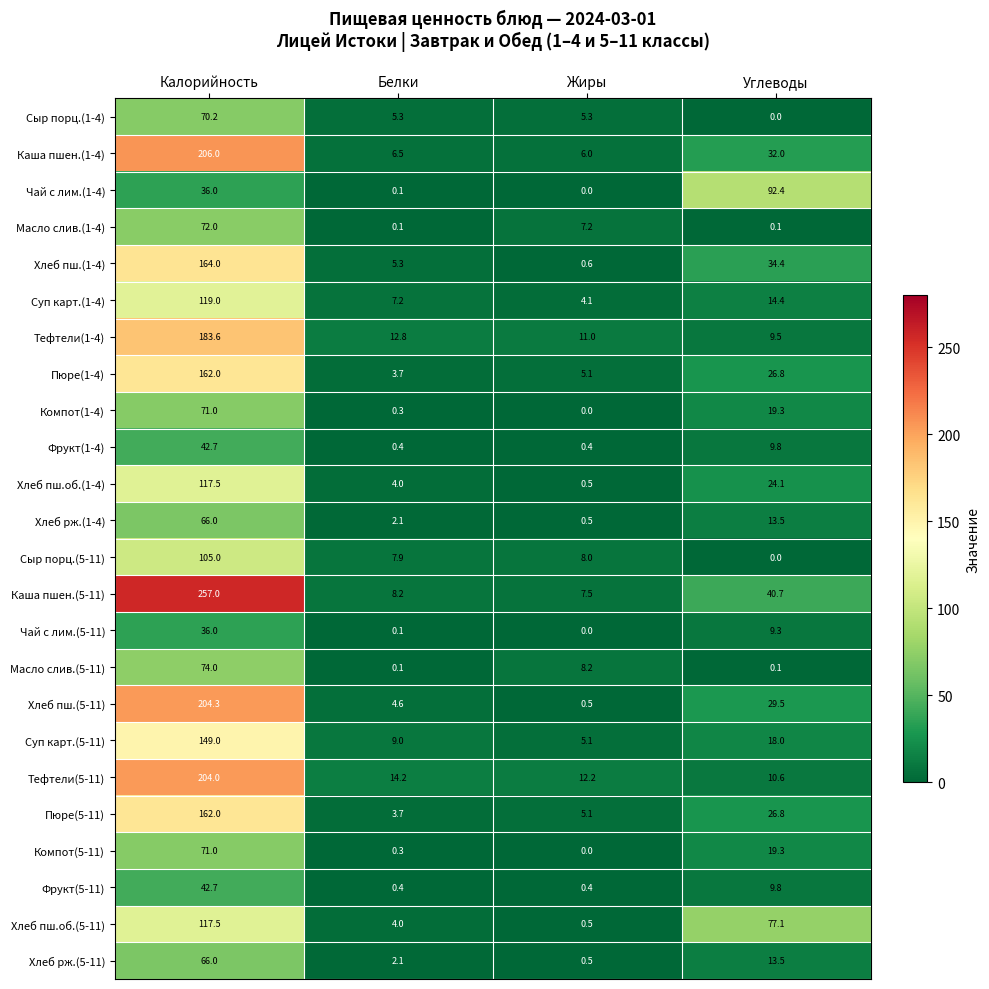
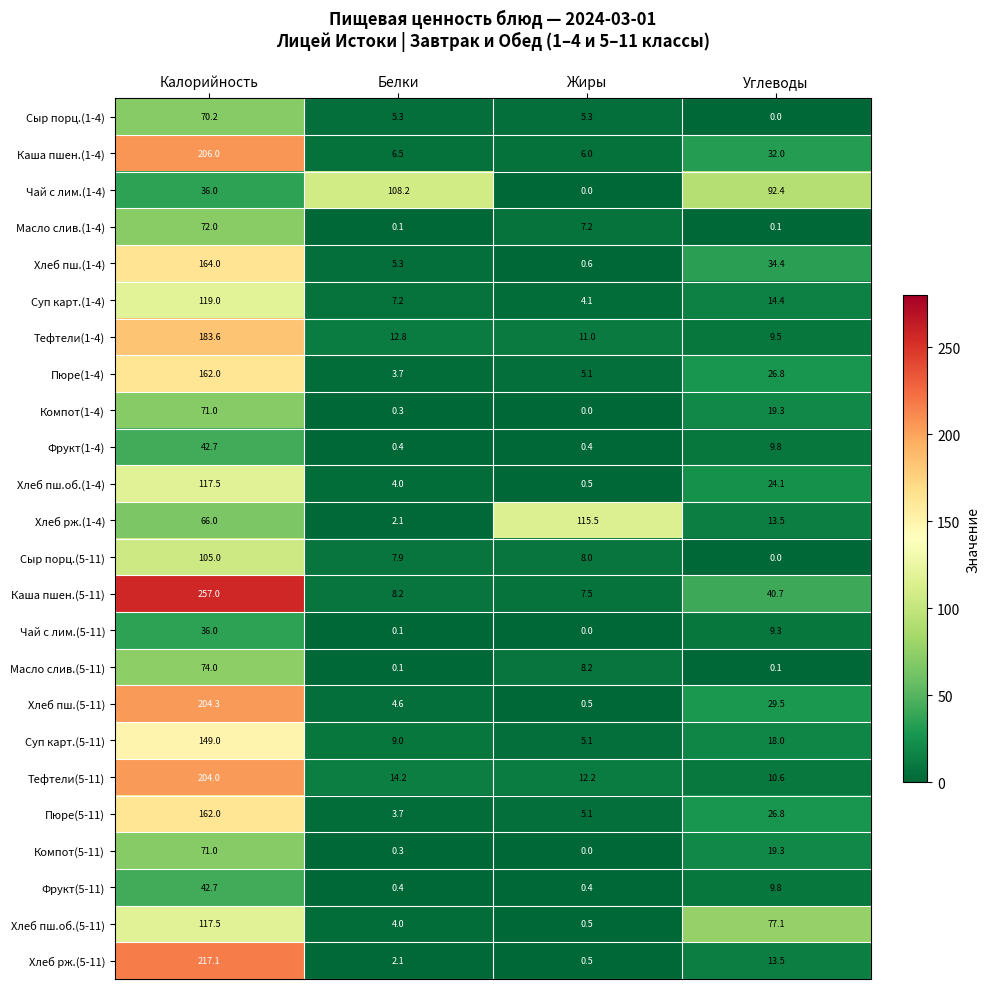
  {
    "Сыр порц.(1-4)": {
      "Калорийность": 70.2,
      "Белки": 5.3,
      "Жиры": 5.3,
      "Углеводы": 0.0
    },
    "Каша пшен.(1-4)": {
      "Калорийность": 206.0,
      "Белки": 6.5,
      "Жиры": 6.0,
      "Углеводы": 32.0
    },
    "Чай с лим.(1-4)": {
      "Калорийность": 36.0,
-     "Белки": 0.1,
+     "Белки": 108.2,
      "Жиры": 0.0,
      "Углеводы": 92.4
    },
    "Масло слив.(1-4)": {
      "Калорийность": 72.0,
      "Белки": 0.1,
      "Жиры": 7.2,
      "Углеводы": 0.1
    },
    "Хлеб пш.(1-4)": {
      "Калорийность": 164.0,
      "Белки": 5.3,
      "Жиры": 0.6,
      "Углеводы": 34.4
    },
    "Суп карт.(1-4)": {
      "Калорийность": 119.0,
      "Белки": 7.2,
      "Жиры": 4.1,
      "Углеводы": 14.4
    },
    "Тефтели(1-4)": {
      "Калорийность": 183.6,
      "Белки": 12.8,
      "Жиры": 11.0,
      "Углеводы": 9.5
    },
    "Пюре(1-4)": {
      "Калорийность": 162.0,
      "Белки": 3.7,
      "Жиры": 5.1,
      "Углеводы": 26.8
    },
    "Компот(1-4)": {
      "Калорийность": 71.0,
      "Белки": 0.3,
      "Жиры": 0.0,
      "Углеводы": 19.3
    },
    "Фрукт(1-4)": {
      "Калорийность": 42.7,
      "Белки": 0.4,
      "Жиры": 0.4,
      "Углеводы": 9.8
    },
    "Хлеб пш.об.(1-4)": {
      "Калорийность": 117.5,
      "Белки": 4.0,
      "Жиры": 0.5,
      "Углеводы": 24.1
    },
    "Хлеб рж.(1-4)": {
      "Калорийность": 66.0,
      "Белки": 2.1,
-     "Жиры": 0.5,
+     "Жиры": 115.5,
      "Углеводы": 13.5
    },
    "Сыр порц.(5-11)": {
      "Калорийность": 105.0,
      "Белки": 7.9,
      "Жиры": 8.0,
      "Углеводы": 0.0
    },
    "Каша пшен.(5-11)": {
      "Калорийность": 257.0,
      "Белки": 8.2,
      "Жиры": 7.5,
      "Углеводы": 40.7
    },
    "Чай с лим.(5-11)": {
      "Калорийность": 36.0,
      "Белки": 0.1,
      "Жиры": 0.0,
      "Углеводы": 9.3
    },
    "Масло слив.(5-11)": {
      "Калорийность": 74.0,
      "Белки": 0.1,
      "Жиры": 8.2,
      "Углеводы": 0.1
    },
    "Хлеб пш.(5-11)": {
      "Калорийность": 204.3,
      "Белки": 4.6,
      "Жиры": 0.5,
      "Углеводы": 29.5
    },
    "Суп карт.(5-11)": {
      "Калорийность": 149.0,
      "Белки": 9.0,
      "Жиры": 5.1,
      "Углеводы": 18.0
    },
    "Тефтели(5-11)": {
      "Калорийность": 204.0,
      "Белки": 14.2,
      "Жиры": 12.2,
      "Углеводы": 10.6
    },
    "Пюре(5-11)": {
      "Калорийность": 162.0,
      "Белки": 3.7,
      "Жиры": 5.1,
      "Углеводы": 26.8
    },
    "Компот(5-11)": {
      "Калорийность": 71.0,
      "Белки": 0.3,
      "Жиры": 0.0,
      "Углеводы": 19.3
    },
    "Фрукт(5-11)": {
      "Калорийность": 42.7,
      "Белки": 0.4,
      "Жиры": 0.4,
      "Углеводы": 9.8
    },
    "Хлеб пш.об.(5-11)": {
      "Калорийность": 117.5,
      "Белки": 4.0,
      "Жиры": 0.5,
      "Углеводы": 77.1
    },
    "Хлеб рж.(5-11)": {
-     "Калорийность": 66.0,
+     "Калорийность": 217.1,
      "Белки": 2.1,
      "Жиры": 0.5,
      "Углеводы": 13.5
    }
  }
